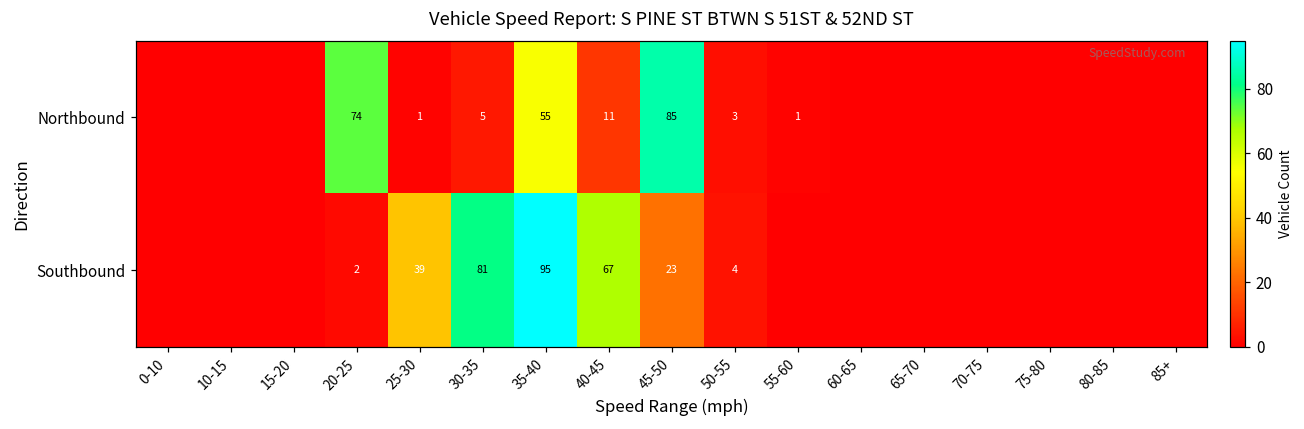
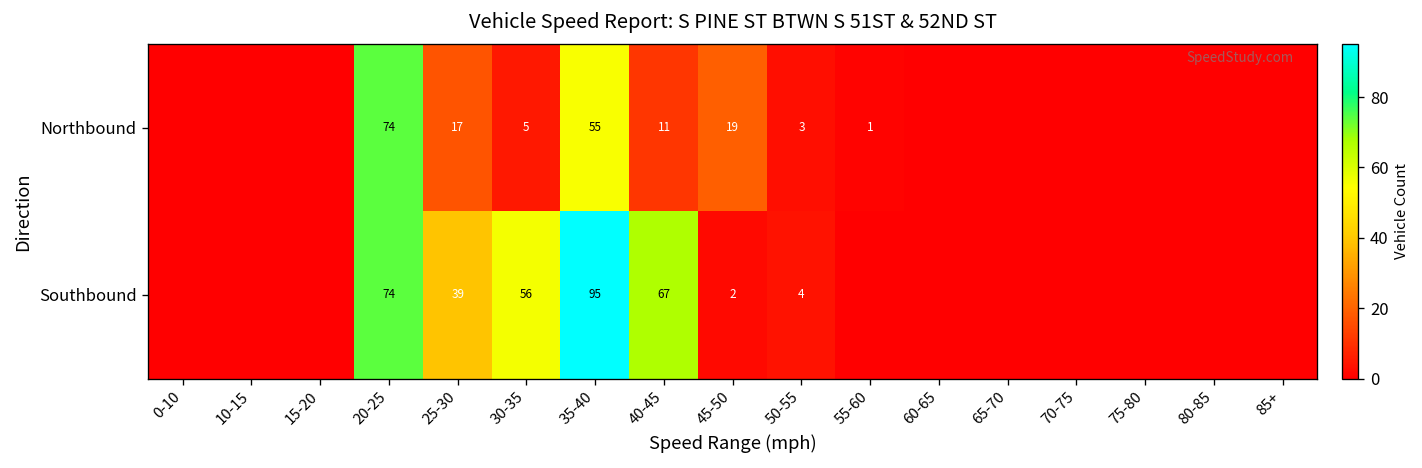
  {
    "Northbound": {
      "20-25": 74,
-     "25-30": 1,
+     "25-30": 17,
      "30-35": 5,
      "35-40": 55,
      "40-45": 11,
-     "45-50": 85,
+     "45-50": 19,
      "50-55": 3,
      "55-60": 1
    },
    "Southbound": {
-     "20-25": 2,
+     "20-25": 74,
      "25-30": 39,
-     "30-35": 81,
+     "30-35": 56,
      "35-40": 95,
      "40-45": 67,
-     "45-50": 23,
+     "45-50": 2,
      "50-55": 4
    }
  }
